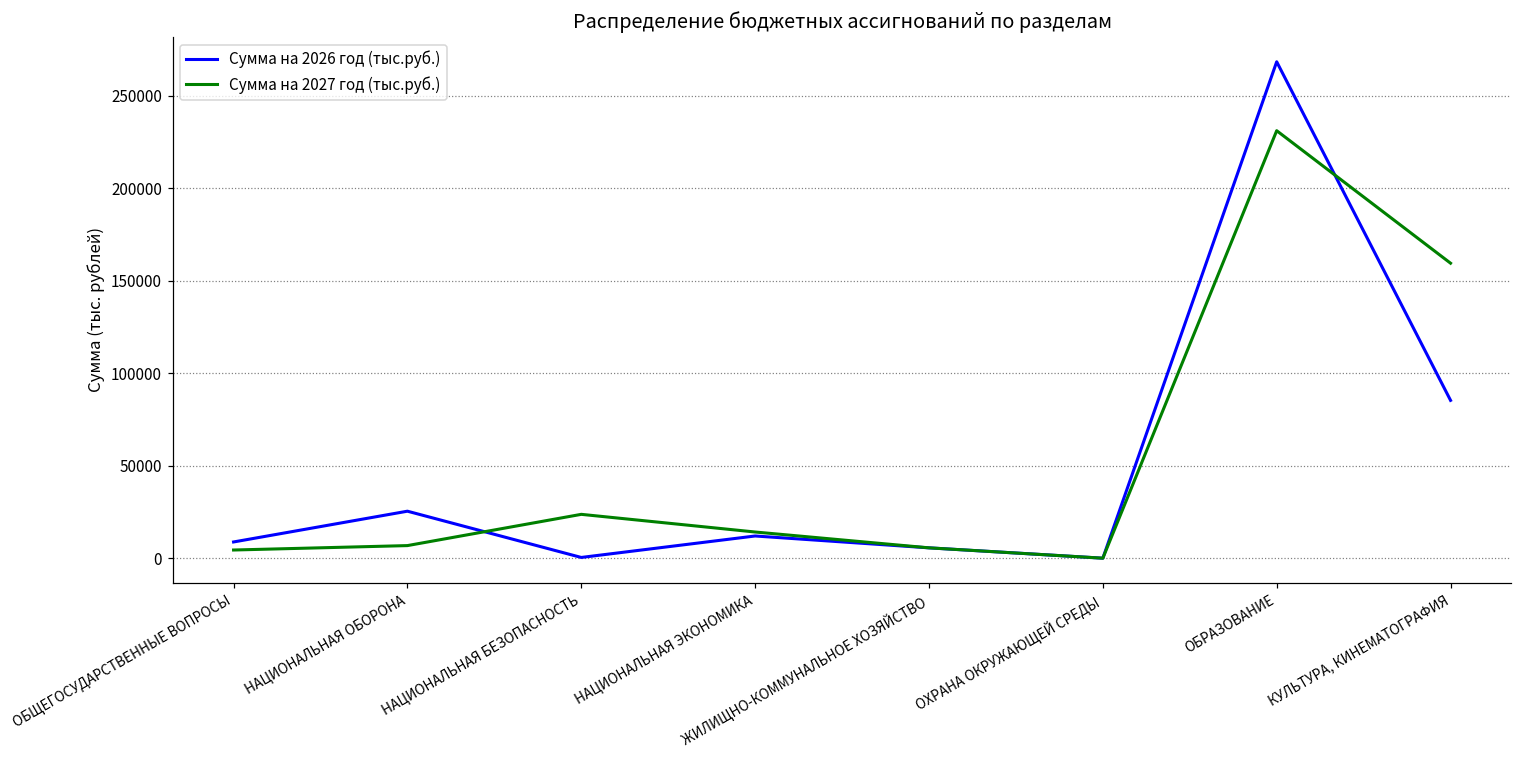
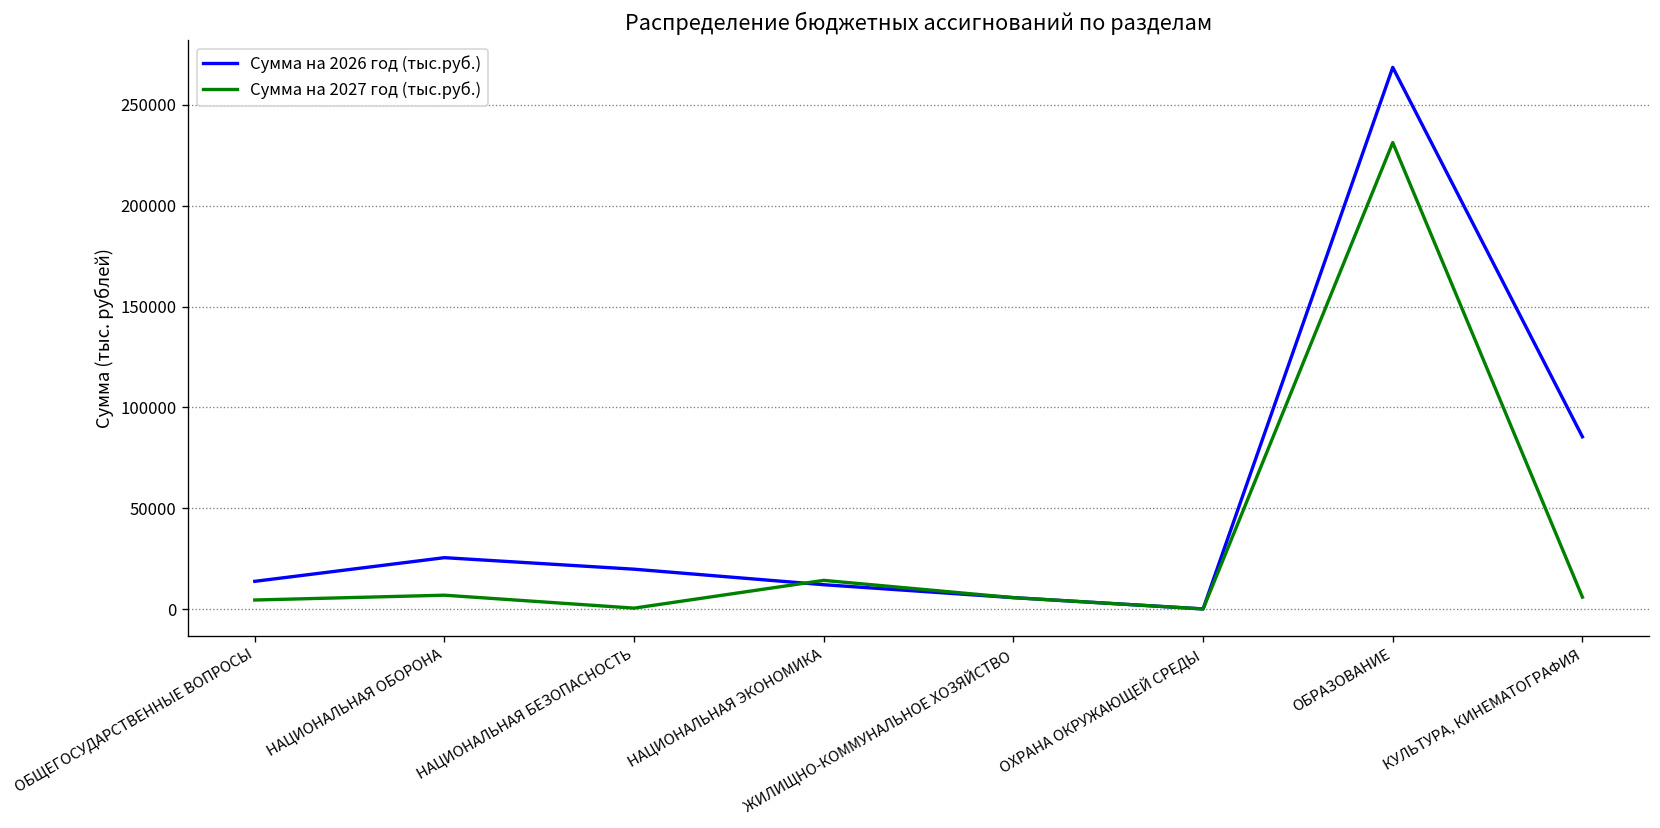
  {
    "Сумма на 2026 год (тыс.руб.)": {
-     "ОБЩЕГОСУДАРСТВЕННЫЕ ВОПРОСЫ": 9000,
+     "ОБЩЕГОСУДАРСТВЕННЫЕ ВОПРОСЫ": 14000,
      "НАЦИОНАЛЬНАЯ ОБОРОНА": 26000,
-     "НАЦИОНАЛЬНАЯ БЕЗОПАСНОСТЬ": 1000,
+     "НАЦИОНАЛЬНАЯ БЕЗОПАСНОСТЬ": 20000,
      "НАЦИОНАЛЬНАЯ ЭКОНОМИКА": 12000,
      "ОБРАЗОВАНИЕ": 268000,
      "КУЛЬТУРА, КИНЕМАТОГРАФИЯ": 85000
    },
    "Сумма на 2027 год (тыс.руб.)": {
      "ОБЩЕГОСУДАРСТВЕННЫЕ ВОПРОСЫ": 5000,
      "НАЦИОНАЛЬНАЯ ОБОРОНА": 7000,
-     "НАЦИОНАЛЬНАЯ БЕЗОПАСНОСТЬ": 24000,
+     "НАЦИОНАЛЬНАЯ БЕЗОПАСНОСТЬ": 1000,
      "НАЦИОНАЛЬНАЯ ЭКОНОМИКА": 14000,
      "ОБРАЗОВАНИЕ": 231000,
-     "КУЛЬТУРА, КИНЕМАТОГРАФИЯ": 160000
+     "КУЛЬТУРА, КИНЕМАТОГРАФИЯ": 6000
    }
  }
